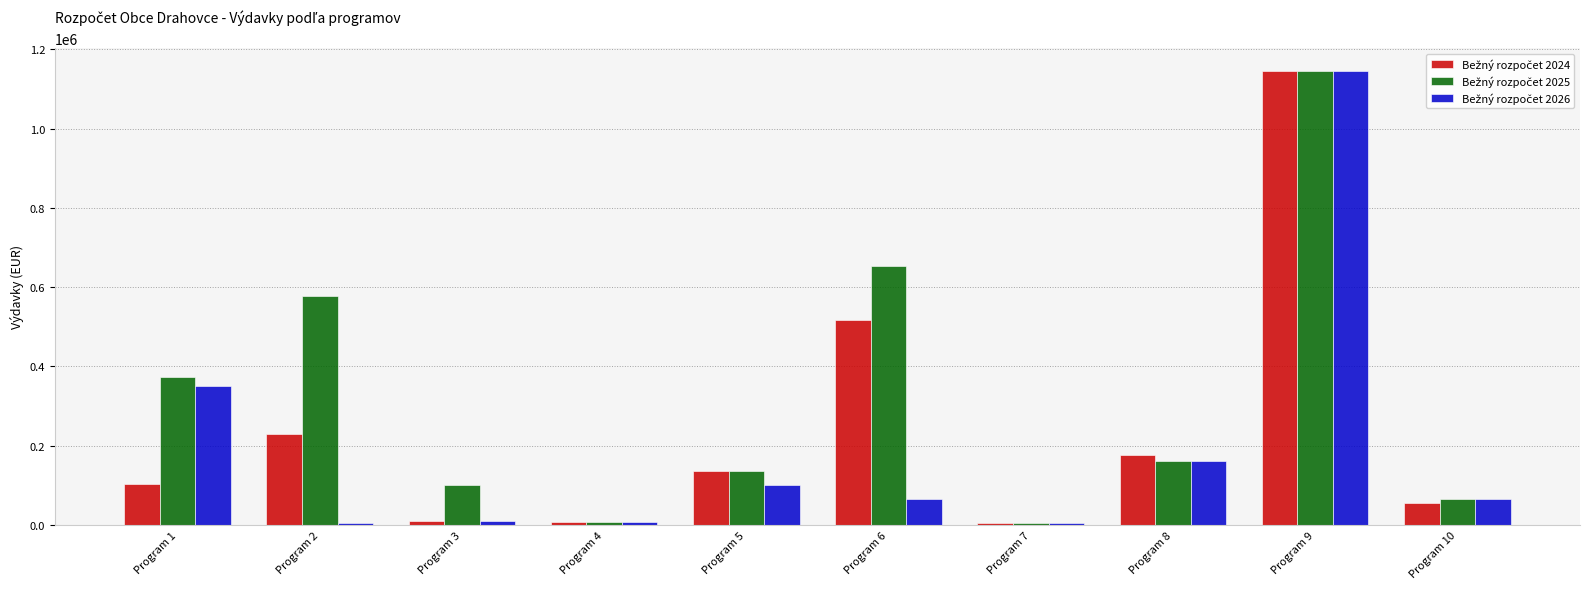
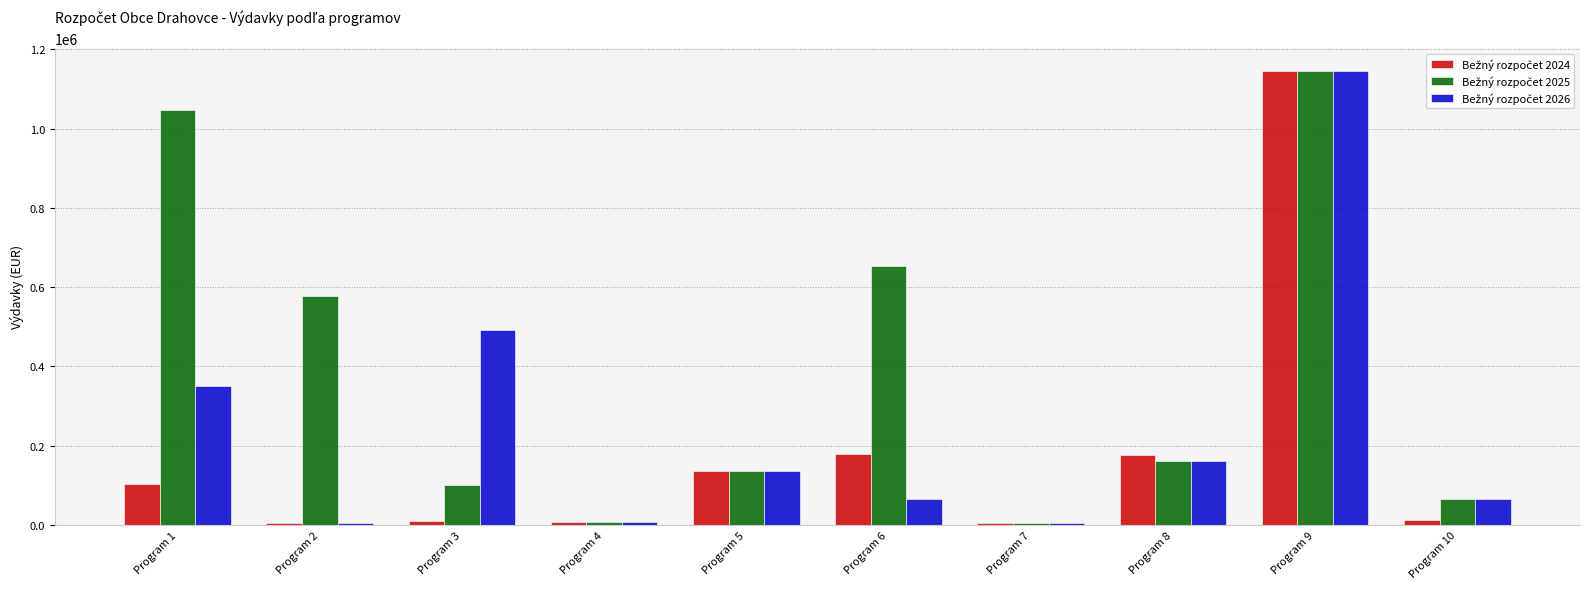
  {
    "Bežný rozpočet 2024": {
      "Program 1": 100000,
-     "Program 2": 230000,
+     "Program 2": 0,
      "Program 3": 10000,
      "Program 4": 10000,
      "Program 5": 130000,
-     "Program 6": 520000,
+     "Program 6": 180000,
      "Program 8": 180000,
      "Program 9": 1150000,
-     "Program 10": 60000
+     "Program 10": 10000
    },
    "Bežný rozpočet 2025": {
-     "Program 1": 370000,
+     "Program 1": 1050000,
      "Program 2": 580000,
      "Program 3": 100000,
      "Program 4": 10000,
      "Program 5": 130000,
      "Program 6": 650000,
      "Program 8": 160000,
      "Program 9": 1150000,
      "Program 10": 70000
    },
    "Bežný rozpočet 2026": {
      "Program 1": 350000,
-     "Program 3": 10000,
+     "Program 3": 490000,
      "Program 4": 10000,
-     "Program 5": 100000,
+     "Program 5": 130000,
      "Program 6": 60000,
      "Program 8": 160000,
      "Program 9": 1150000,
      "Program 10": 70000
    }
  }
